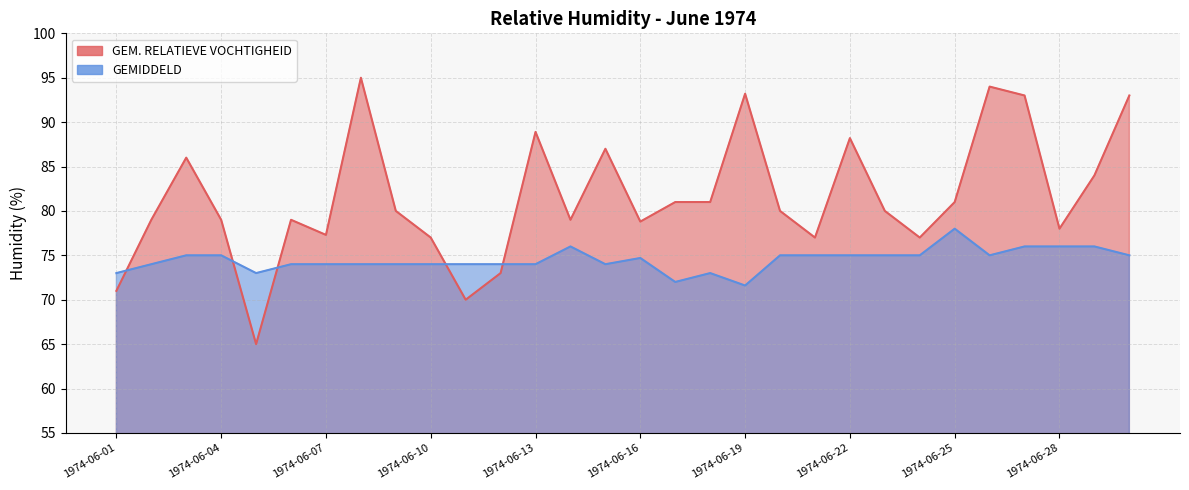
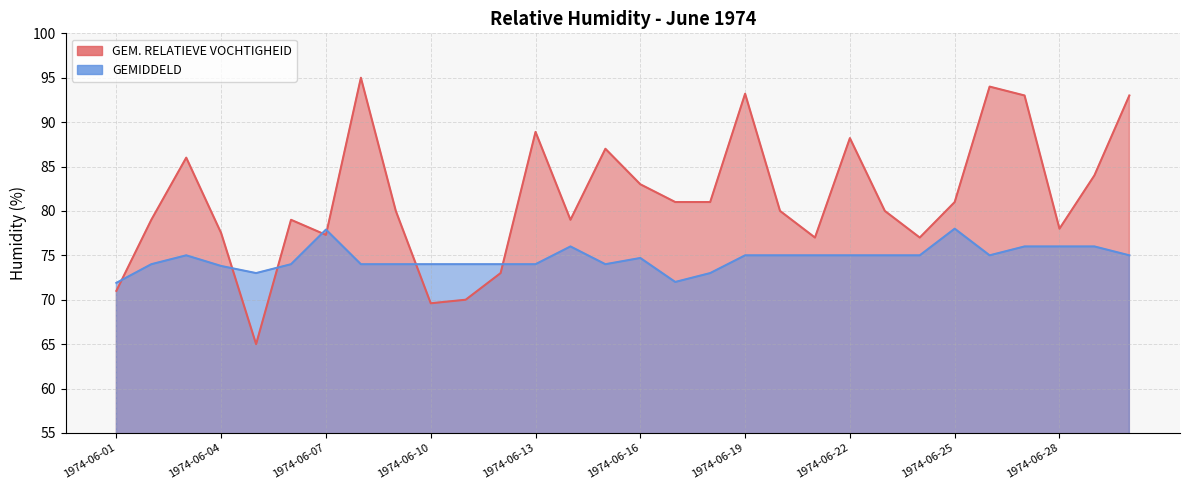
  {
    "GEM. RELATIEVE VOCHTIGHEID": {
      "1974-06-01": 71,
-     "1974-06-04": 79,
+     "1974-06-04": 78,
      "1974-06-07": 77,
-     "1974-06-10": 77,
+     "1974-06-10": 70,
      "1974-06-13": 89,
-     "1974-06-16": 79,
+     "1974-06-16": 83,
      "1974-06-19": 93,
      "1974-06-22": 88,
      "1974-06-25": 81,
      "1974-06-28": 78
    },
    "GEMIDDELD": {
-     "1974-06-01": 73,
-     "1974-06-04": 75,
-     "1974-06-07": 74,
+     "1974-06-01": 72,
+     "1974-06-04": 74,
+     "1974-06-07": 78,
      "1974-06-10": 74,
      "1974-06-13": 74,
      "1974-06-16": 75,
-     "1974-06-19": 72,
+     "1974-06-19": 75,
      "1974-06-22": 75,
      "1974-06-25": 78,
      "1974-06-28": 76
    }
  }
